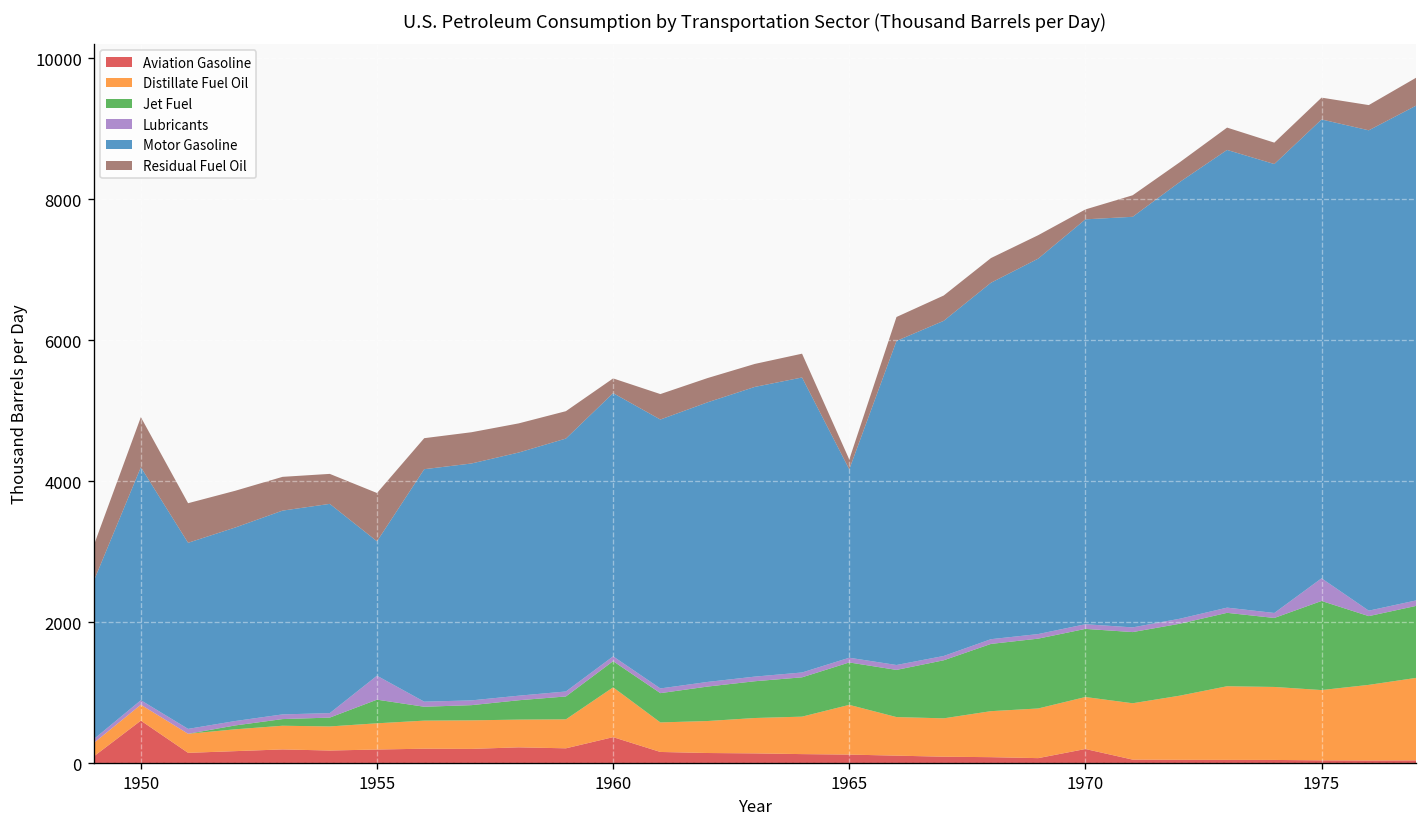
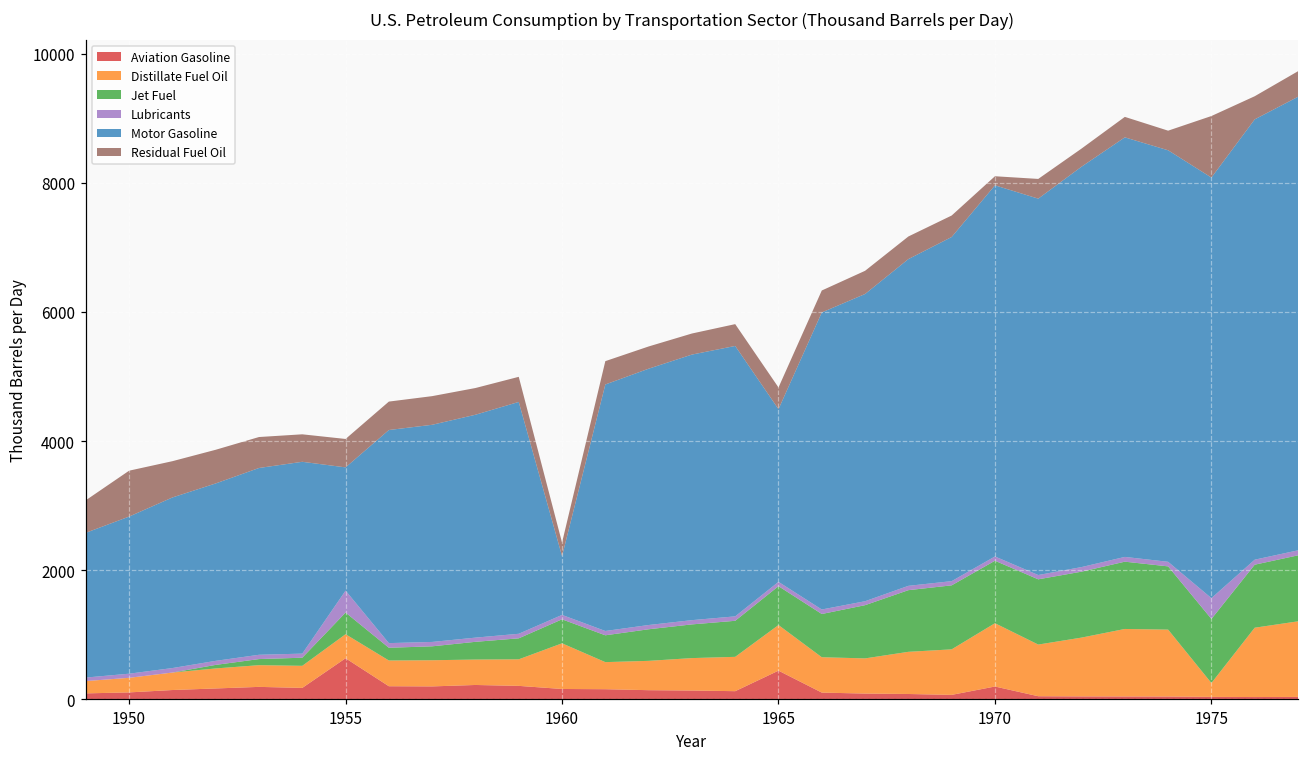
  {
    "Aviation Gasoline": {
-     "1950": 600,
-     "1955": 200,
-     "1960": 400,
-     "1965": 100,
+     "1950": 100,
+     "1955": 600,
+     "1960": 200,
+     "1965": 400,
      "1970": 200
    },
    "Distillate Fuel Oil": {
      "1955": 400,
      "1960": 700,
      "1965": 700,
-     "1970": 700,
-     "1975": 1000
+     "1970": 1000,
+     "1975": 200
    },
    "Jet Fuel": {
      "1955": 300,
      "1960": 400,
      "1965": 600,
      "1970": 1000,
-     "1975": 1300
+     "1975": 1000
    },
    "Lubricants": {
      "1950": 100,
      "1955": 300,
      "1960": 100,
      "1965": 100,
      "1970": 100,
      "1975": 300
    },
    "Motor Gasoline": {
-     "1950": 3300,
+     "1950": 2400,
      "1955": 1900,
-     "1960": 3700,
+     "1960": 900,
      "1965": 2700,
      "1970": 5700,
      "1975": 6500
    },
    "Residual Fuel Oil": {
      "1950": 700,
-     "1955": 700,
+     "1955": 400,
      "1960": 200,
-     "1965": 100,
+     "1965": 300,
      "1970": 100,
-     "1975": 300
+     "1975": 1000
    }
  }
